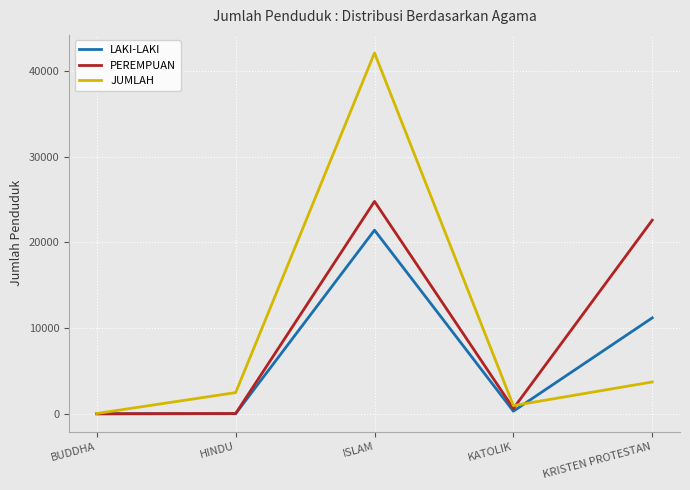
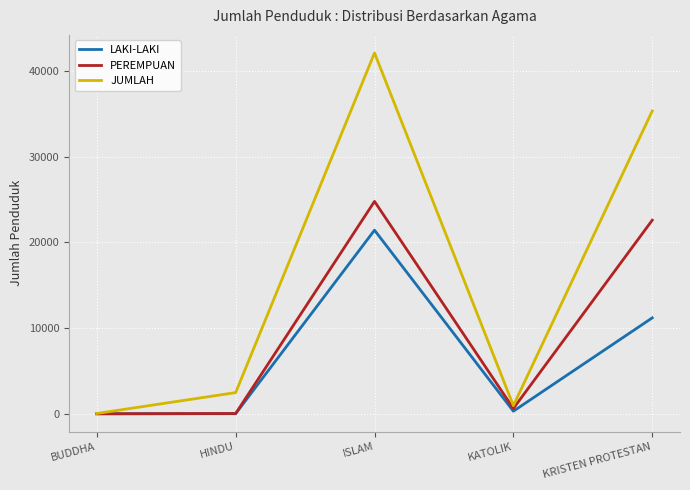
  {
    "LAKI-LAKI": {
      "ISLAM": 21000,
      "KATOLIK": 0,
      "KRISTEN PROTESTAN": 11000
    },
    "PEREMPUAN": {
      "ISLAM": 25000,
      "KATOLIK": 1000,
      "KRISTEN PROTESTAN": 23000
    },
    "JUMLAH": {
      "HINDU": 3000,
      "ISLAM": 42000,
      "KATOLIK": 1000,
-     "KRISTEN PROTESTAN": 4000
+     "KRISTEN PROTESTAN": 35000
    }
  }
